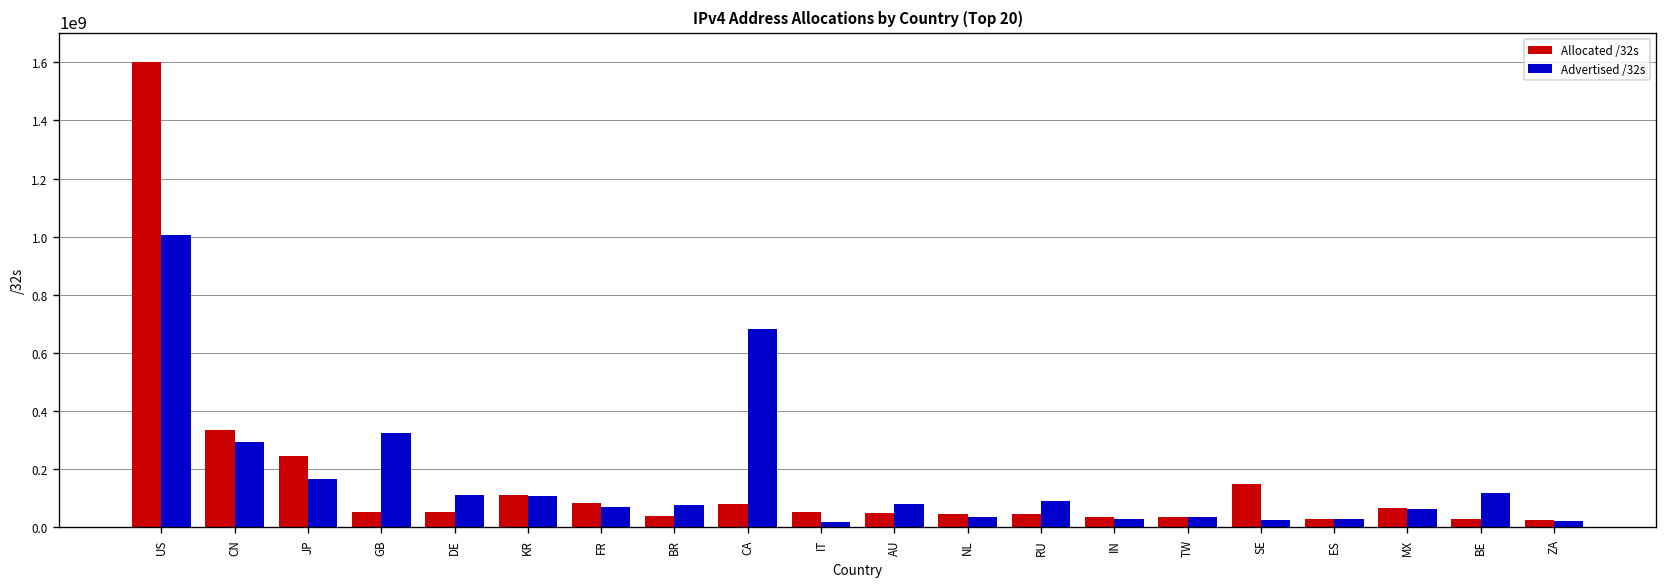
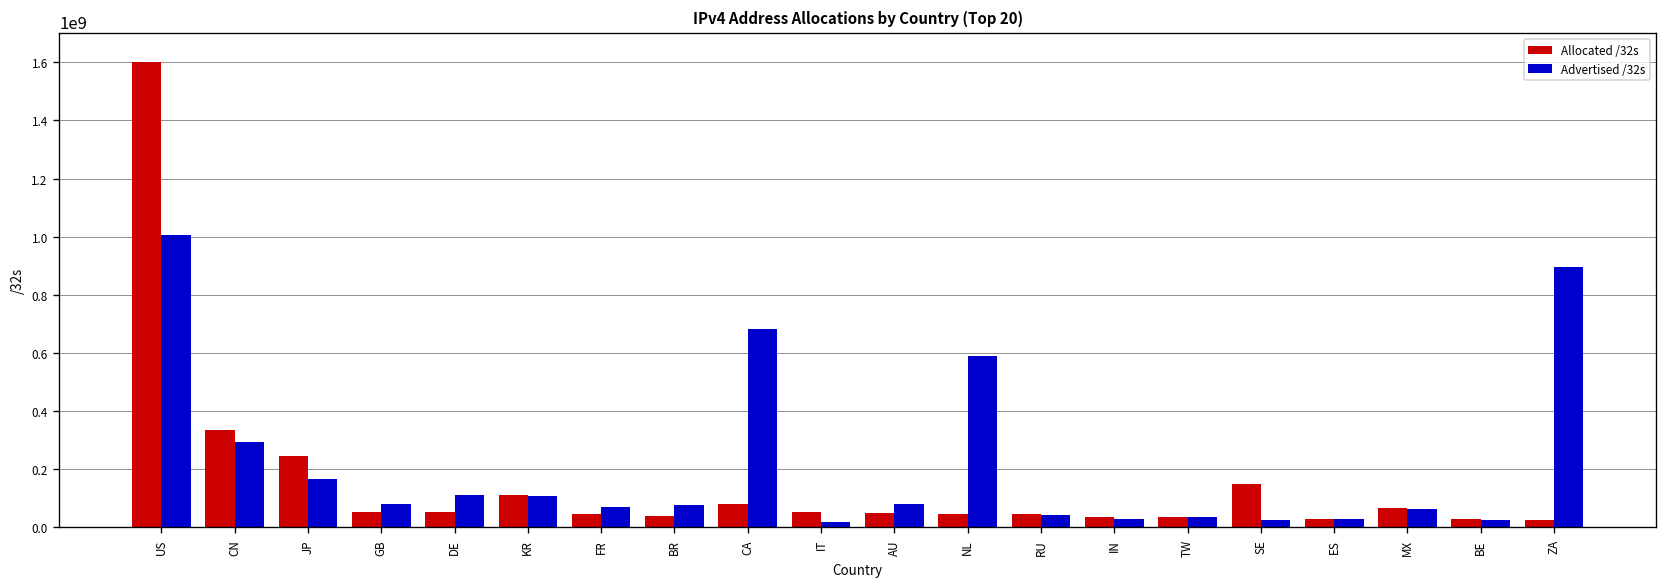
  {
    "Allocated /32s": {
      "US": 1600000000,
      "CN": 330000000,
      "JP": 250000000,
      "GB": 50000000,
      "DE": 50000000,
      "KR": 110000000,
-     "FR": 80000000,
+     "FR": 50000000,
      "BR": 40000000,
      "CA": 80000000,
      "IT": 50000000,
      "AU": 50000000,
      "NL": 50000000,
      "RU": 50000000,
      "IN": 40000000,
      "TW": 40000000,
      "SE": 150000000,
      "ES": 30000000,
      "MX": 70000000,
      "BE": 30000000,
      "ZA": 30000000
    },
    "Advertised /32s": {
      "US": 1010000000,
      "CN": 290000000,
      "JP": 170000000,
-     "GB": 330000000,
+     "GB": 80000000,
      "DE": 110000000,
      "KR": 110000000,
      "FR": 70000000,
      "BR": 80000000,
      "CA": 680000000,
      "IT": 20000000,
      "AU": 80000000,
-     "NL": 40000000,
-     "RU": 90000000,
+     "NL": 590000000,
+     "RU": 40000000,
      "IN": 30000000,
      "TW": 30000000,
      "SE": 30000000,
      "ES": 30000000,
      "MX": 60000000,
-     "BE": 120000000,
-     "ZA": 20000000
+     "BE": 30000000,
+     "ZA": 900000000
    }
  }
